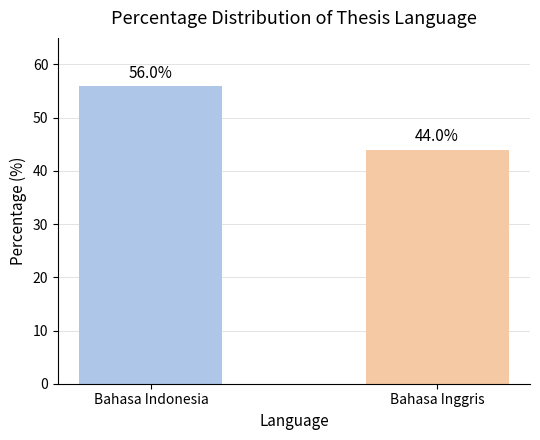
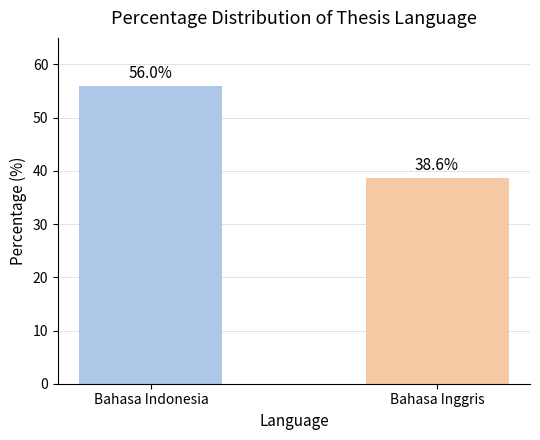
  {
    "Bahasa Indonesia": "56.0%",
-   "Bahasa Inggris": "44.0%"
+   "Bahasa Inggris": "38.6%"
  }
